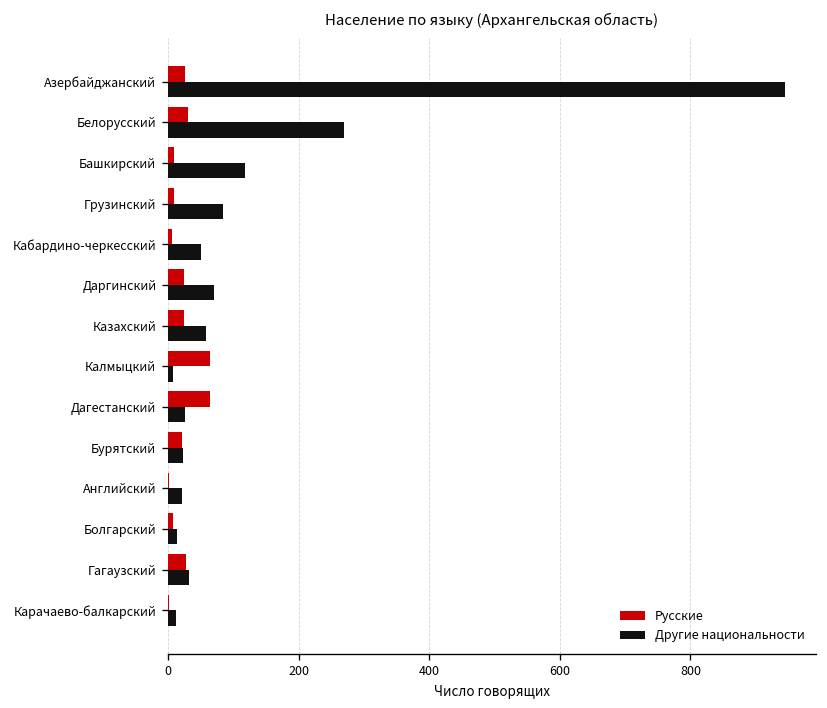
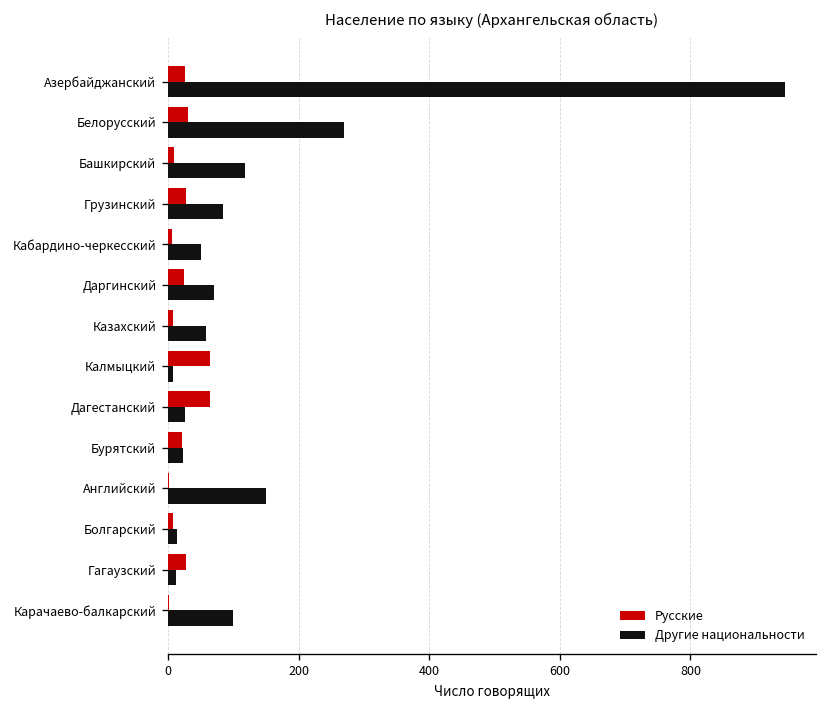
  {
    "Русские": {
      "Азербайджанский": 30,
      "Белорусский": 30,
      "Башкирский": 10,
-     "Грузинский": 10,
+     "Грузинский": 30,
      "Кабардино-черкесский": 10,
      "Даргинский": 30,
-     "Казахский": 20,
+     "Казахский": 10,
      "Калмыцкий": 70,
      "Дагестанский": 70,
      "Бурятский": 20,
      "Болгарский": 10,
      "Гагаузский": 30
    },
    "Другие национальности": {
      "Азербайджанский": 950,
      "Белорусский": 270,
      "Башкирский": 120,
      "Грузинский": 80,
      "Кабардино-черкесский": 50,
      "Даргинский": 70,
      "Казахский": 60,
      "Калмыцкий": 10,
      "Дагестанский": 30,
      "Бурятский": 20,
-     "Английский": 20,
+     "Английский": 150,
      "Болгарский": 10,
-     "Гагаузский": 30,
-     "Карачаево-балкарский": 10
+     "Гагаузский": 10,
+     "Карачаево-балкарский": 100
    }
  }
